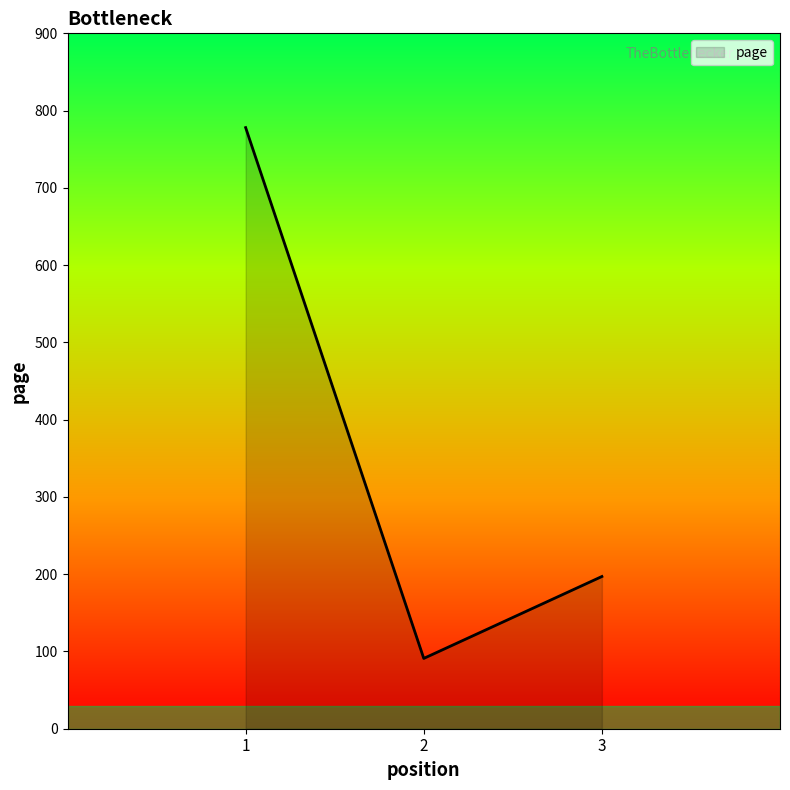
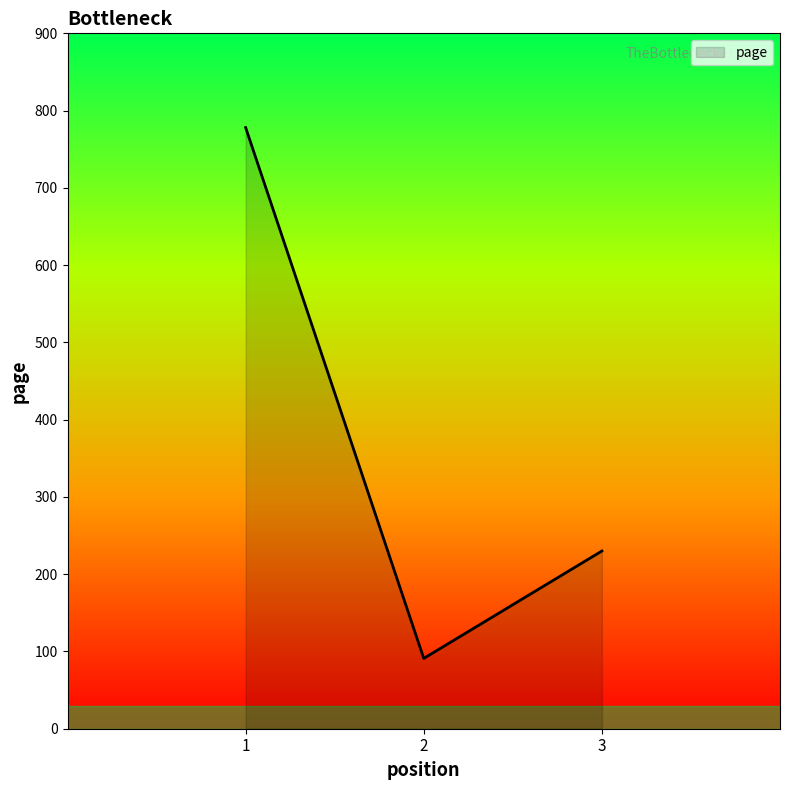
  {
    "1": 780,
    "2": 90,
-   "3": 200
+   "3": 230
  }
